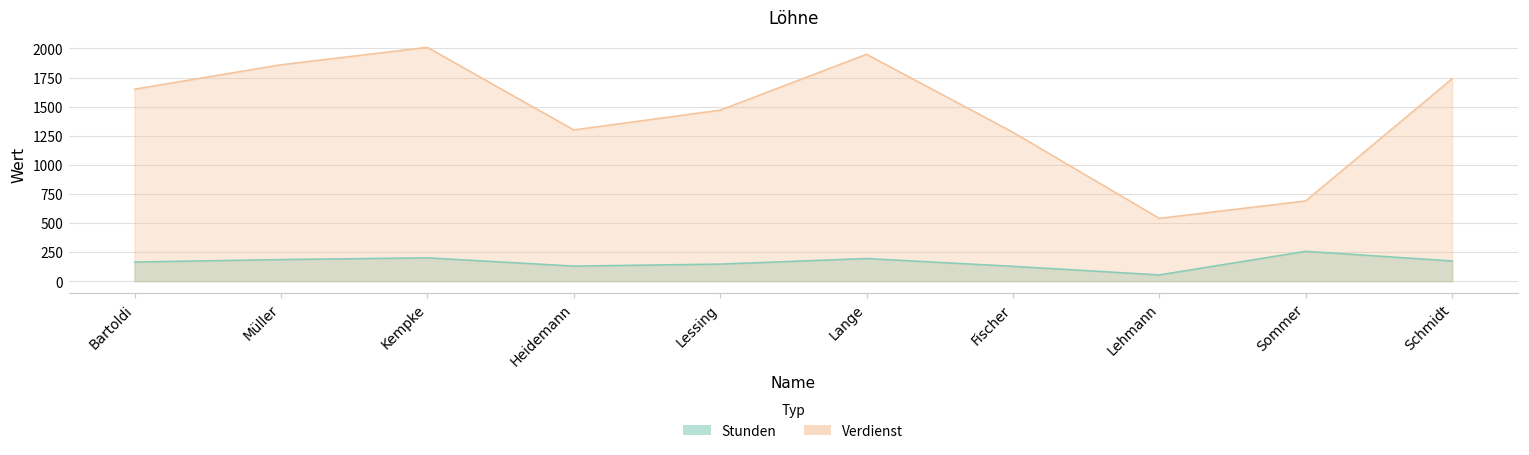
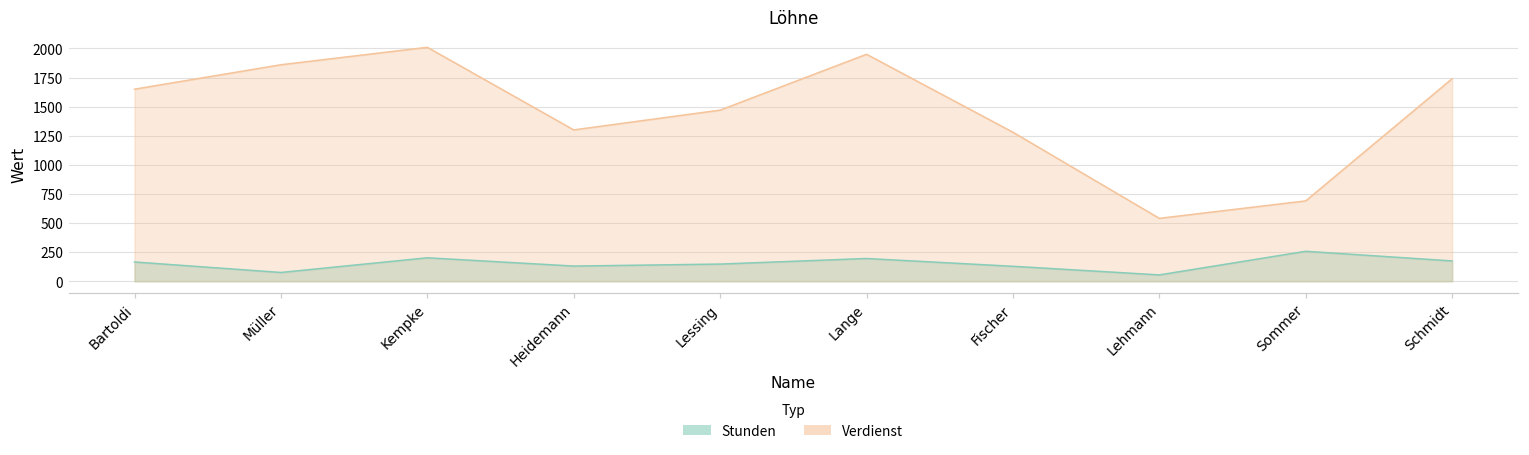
  {
    "Stunden": {
      "Bartoldi": 170,
-     "Müller": 190,
+     "Müller": 80,
      "Kempke": 200,
      "Heidemann": 130,
      "Lessing": 150,
      "Lange": 200,
      "Fischer": 130,
      "Lehmann": 50,
      "Sommer": 260,
      "Schmidt": 170
    },
    "Verdienst": {
      "Bartoldi": 1650,
      "Müller": 1860,
      "Kempke": 2010,
      "Heidemann": 1300,
      "Lessing": 1470,
      "Lange": 1950,
      "Fischer": 1280,
      "Lehmann": 540,
      "Sommer": 690,
      "Schmidt": 1740
    }
  }
